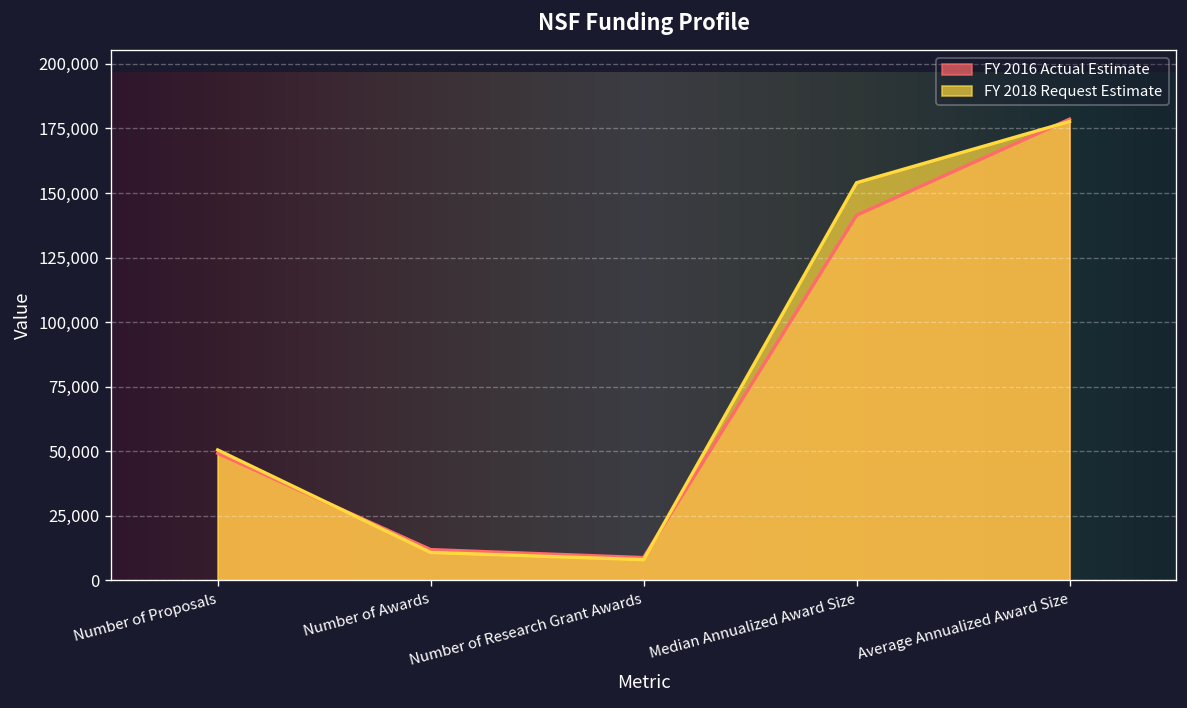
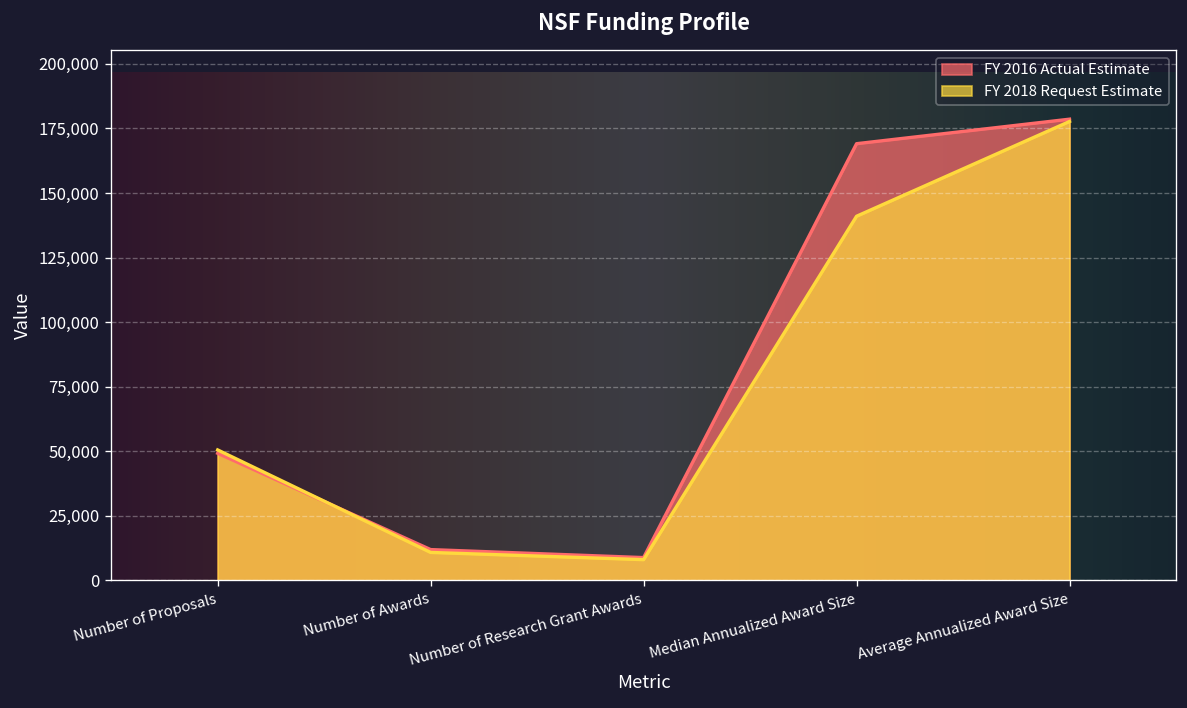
  {
    "FY 2016 Actual Estimate": {
      "Number of Proposals": "49,000",
-     "Median Annualized Award Size": "141,000"
+     "Median Annualized Award Size": "169,000"
    },
    "FY 2018 Request Estimate": {
      "Number of Proposals": "51,000",
-     "Median Annualized Award Size": "154,000"
+     "Median Annualized Award Size": "141,000"
    }
  }
